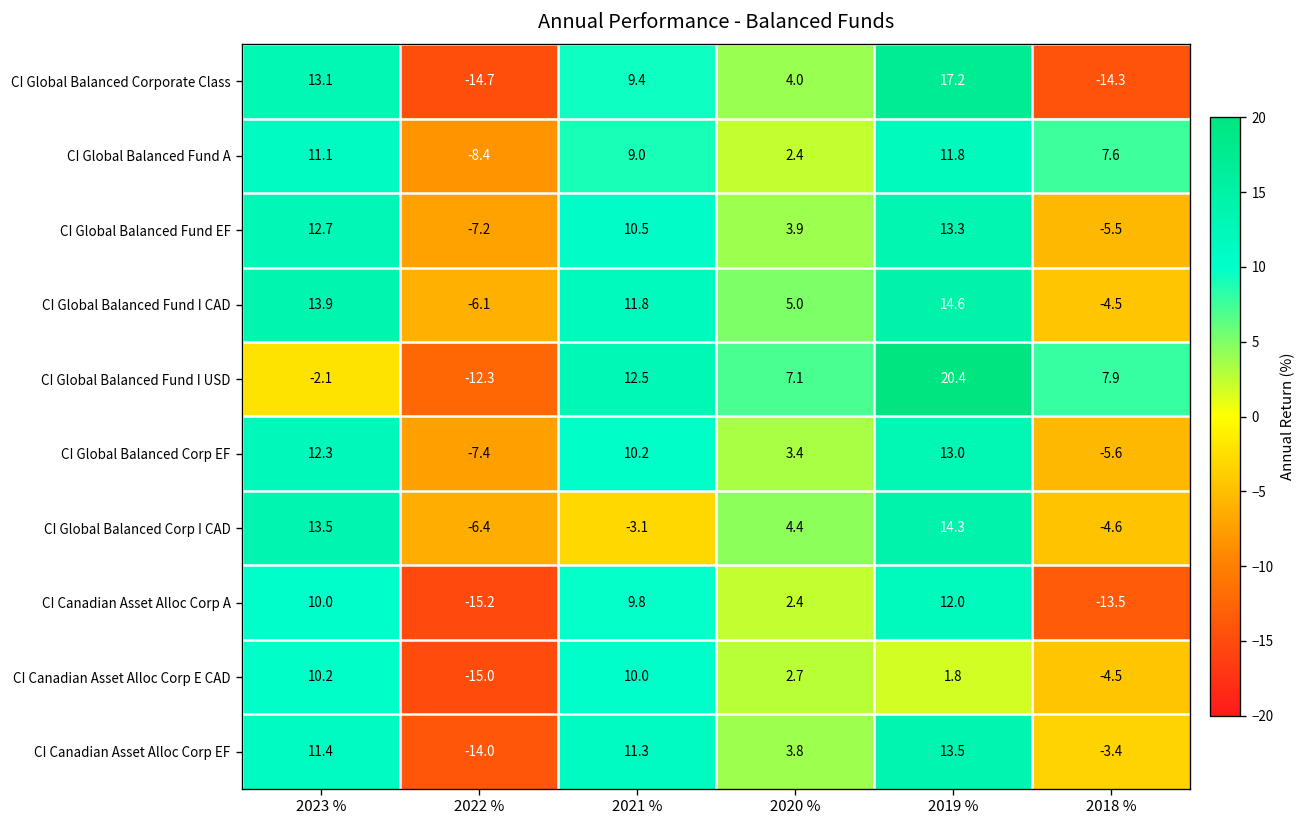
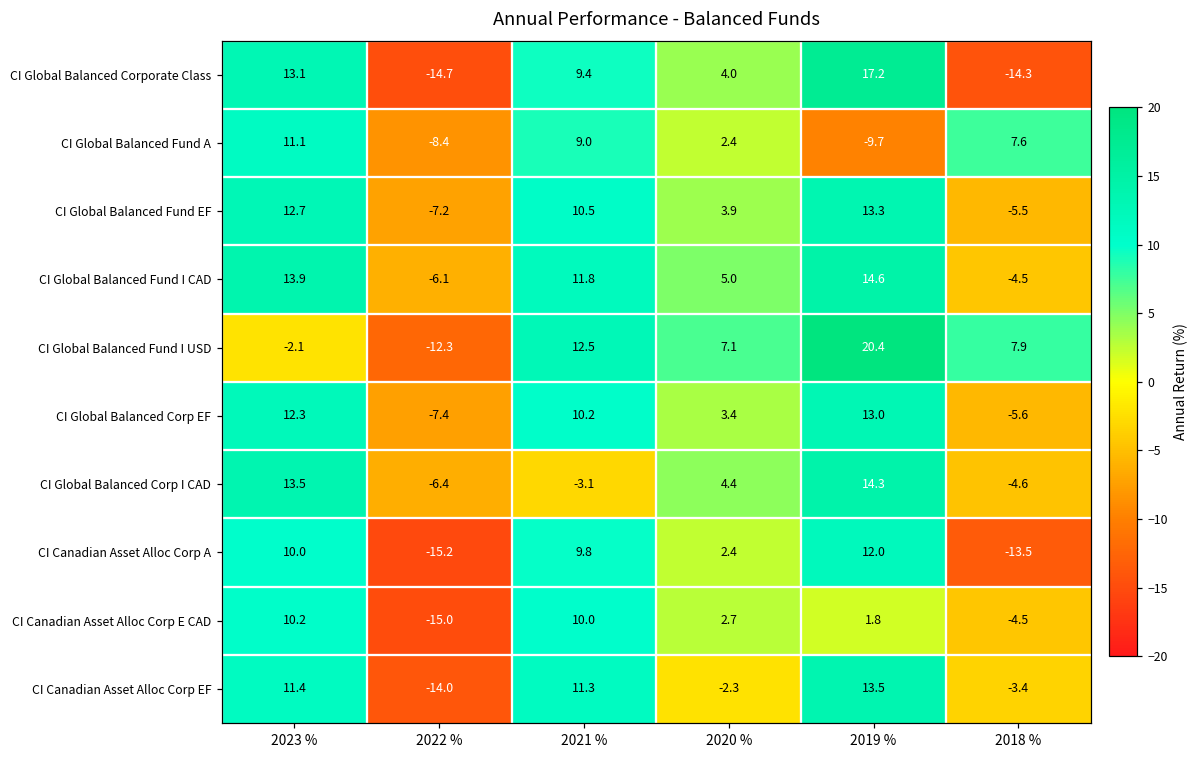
  {
    "CI Global Balanced Corporate Class": {
      "2023 %": 13.1,
      "2022 %": -14.7,
      "2021 %": 9.4,
      "2020 %": 4.0,
      "2019 %": 17.2,
      "2018 %": -14.3
    },
    "CI Global Balanced Fund A": {
      "2023 %": 11.1,
      "2022 %": -8.4,
      "2021 %": 9.0,
      "2020 %": 2.4,
-     "2019 %": 11.8,
+     "2019 %": -9.7,
      "2018 %": 7.6
    },
    "CI Global Balanced Fund EF": {
      "2023 %": 12.7,
      "2022 %": -7.2,
      "2021 %": 10.5,
      "2020 %": 3.9,
      "2019 %": 13.3,
      "2018 %": -5.5
    },
    "CI Global Balanced Fund I CAD": {
      "2023 %": 13.9,
      "2022 %": -6.1,
      "2021 %": 11.8,
      "2020 %": 5.0,
      "2019 %": 14.6,
      "2018 %": -4.5
    },
    "CI Global Balanced Fund I USD": {
      "2023 %": -2.1,
      "2022 %": -12.3,
      "2021 %": 12.5,
      "2020 %": 7.1,
      "2019 %": 20.4,
      "2018 %": 7.9
    },
    "CI Global Balanced Corp EF": {
      "2023 %": 12.3,
      "2022 %": -7.4,
      "2021 %": 10.2,
      "2020 %": 3.4,
      "2019 %": 13.0,
      "2018 %": -5.6
    },
    "CI Global Balanced Corp I CAD": {
      "2023 %": 13.5,
      "2022 %": -6.4,
      "2021 %": -3.1,
      "2020 %": 4.4,
      "2019 %": 14.3,
      "2018 %": -4.6
    },
    "CI Canadian Asset Alloc Corp A": {
      "2023 %": 10.0,
      "2022 %": -15.2,
      "2021 %": 9.8,
      "2020 %": 2.4,
      "2019 %": 12.0,
      "2018 %": -13.5
    },
    "CI Canadian Asset Alloc Corp E CAD": {
      "2023 %": 10.2,
      "2022 %": -15.0,
      "2021 %": 10.0,
      "2020 %": 2.7,
      "2019 %": 1.8,
      "2018 %": -4.5
    },
    "CI Canadian Asset Alloc Corp EF": {
      "2023 %": 11.4,
      "2022 %": -14.0,
      "2021 %": 11.3,
-     "2020 %": 3.8,
+     "2020 %": -2.3,
      "2019 %": 13.5,
      "2018 %": -3.4
    }
  }
